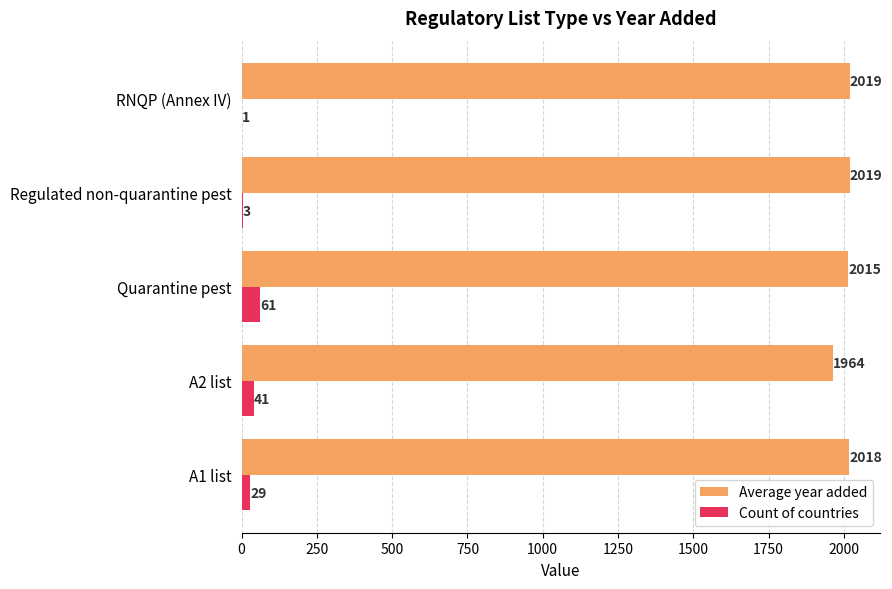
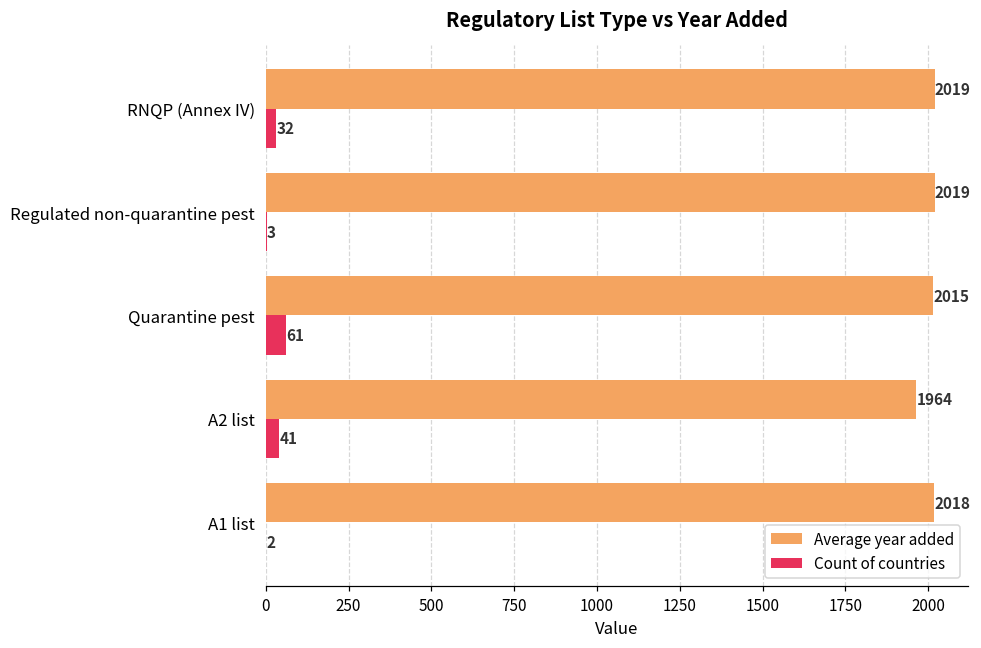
  {
    "Average year added": {
      "RNQP (Annex IV)": 2019,
      "Regulated non-quarantine pest": 2019,
      "Quarantine pest": 2015,
      "A2 list": 1964,
      "A1 list": 2018
    },
    "Count of countries": {
-     "RNQP (Annex IV)": 1,
+     "RNQP (Annex IV)": 32,
      "Regulated non-quarantine pest": 3,
      "Quarantine pest": 61,
      "A2 list": 41,
-     "A1 list": 29
+     "A1 list": 2
    }
  }
